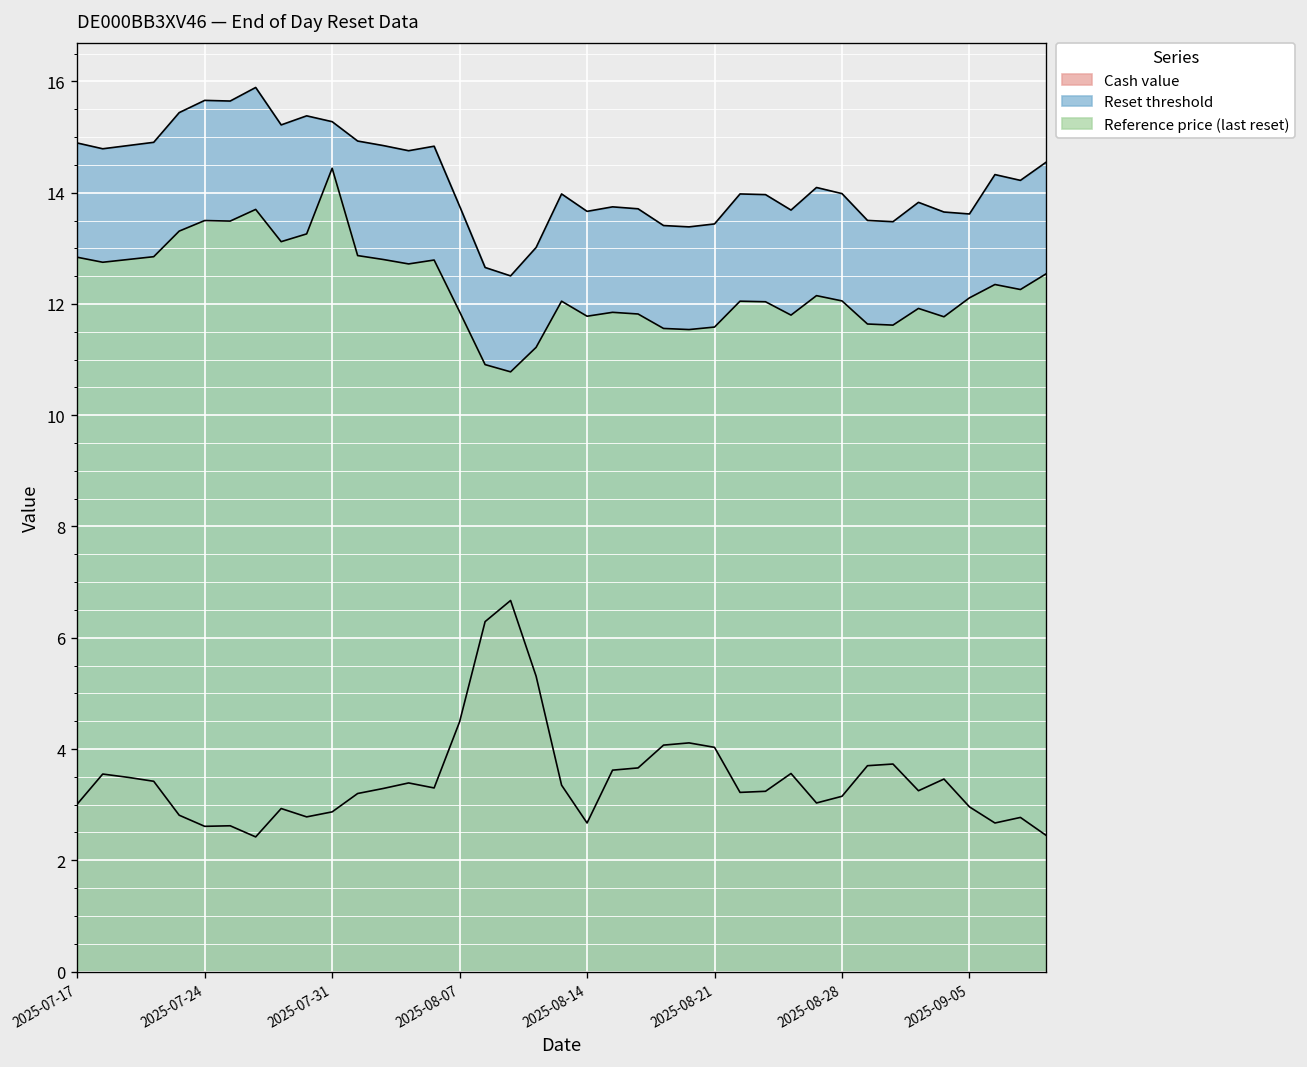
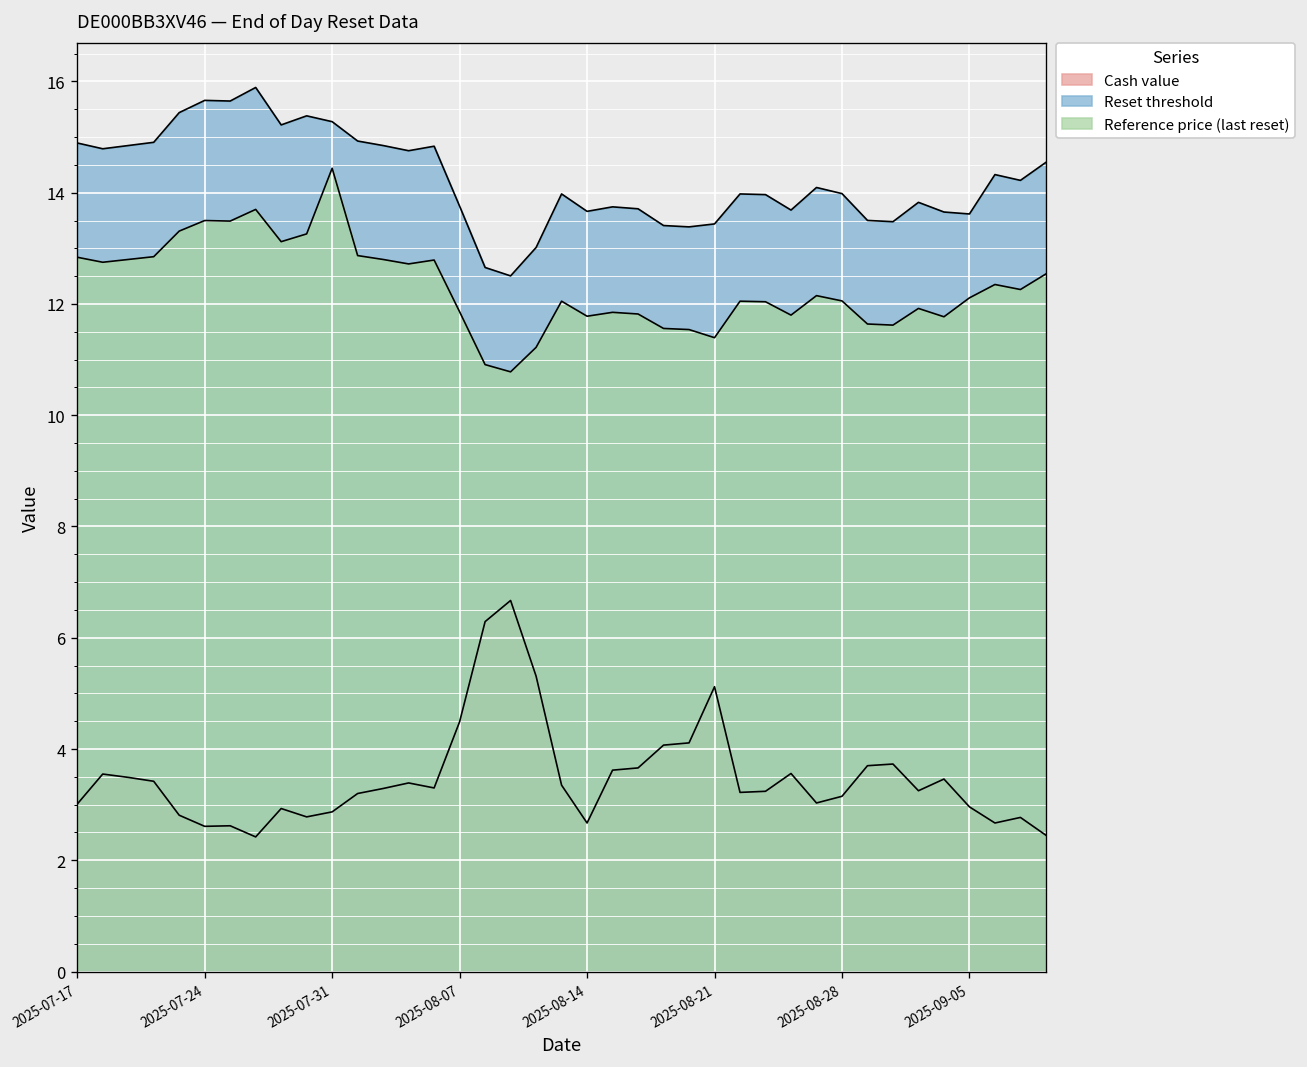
  {
    "Cash value": {
      "2025-07-17": 3.0,
      "2025-07-24": 2.6,
      "2025-07-31": 2.9,
      "2025-08-07": 4.5,
      "2025-08-14": 2.7,
-     "2025-08-21": 4.0,
+     "2025-08-21": 5.1,
      "2025-08-28": 3.2,
      "2025-09-05": 3.0
    },
    "Reset threshold": {
      "2025-07-17": 14.9,
      "2025-07-24": 15.7,
      "2025-07-31": 15.3,
      "2025-08-07": 13.8,
      "2025-08-14": 13.7,
      "2025-08-21": 13.4,
      "2025-08-28": 14.0,
      "2025-09-05": 13.6
    },
    "Reference price (last reset)": {
      "2025-07-17": 12.8,
      "2025-07-24": 13.5,
      "2025-07-31": 14.4,
      "2025-08-07": 11.9,
      "2025-08-14": 11.8,
-     "2025-08-21": 11.6,
+     "2025-08-21": 11.4,
      "2025-08-28": 12.1,
      "2025-09-05": 12.1
    }
  }
